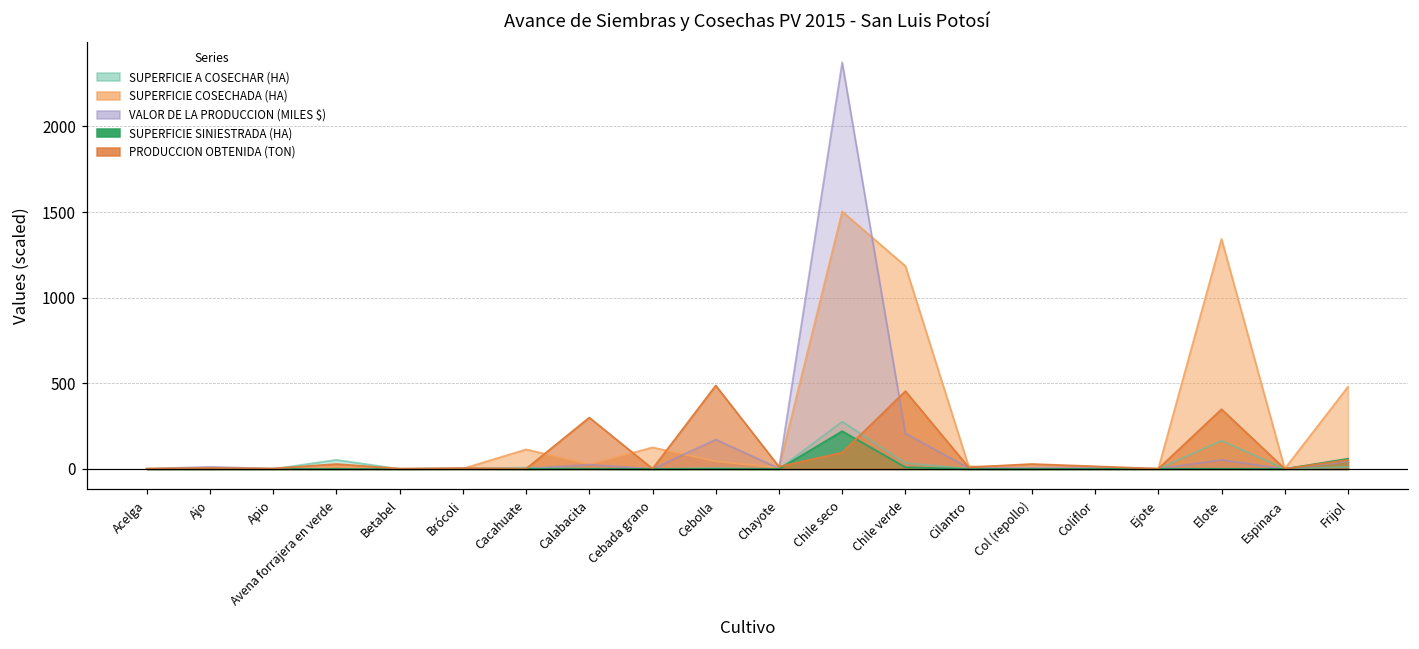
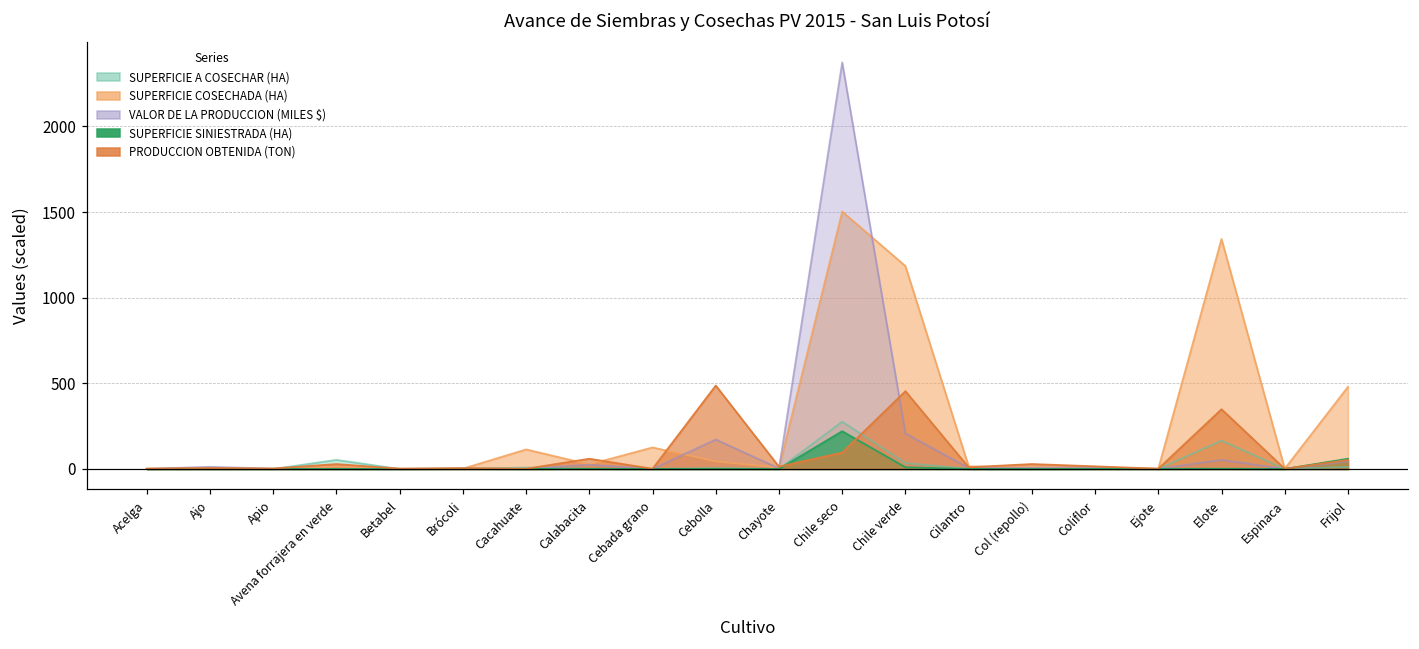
  {
    "SUPERFICIE COSECHADA (HA)": {
      "Cacahuate": 110,
      "Cebada grano": 130,
      "Cebolla": 40,
      "Chile seco": 1500,
      "Chile verde": 1180,
      "Elote": 1340,
      "Frijol": 480
    },
    "SUPERFICIE SINIESTRADA (HA)": {
      "Chile seco": 220,
      "Chile verde": 10,
      "Elote": 0
    },
    "PRODUCCION OBTENIDA (TON)": {
-     "Calabacita": 300,
+     "Calabacita": 60,
      "Cebolla": 490,
      "Chile seco": 100,
      "Chile verde": 450,
      "Col (repollo)": 30,
      "Elote": 350
    }
  }
